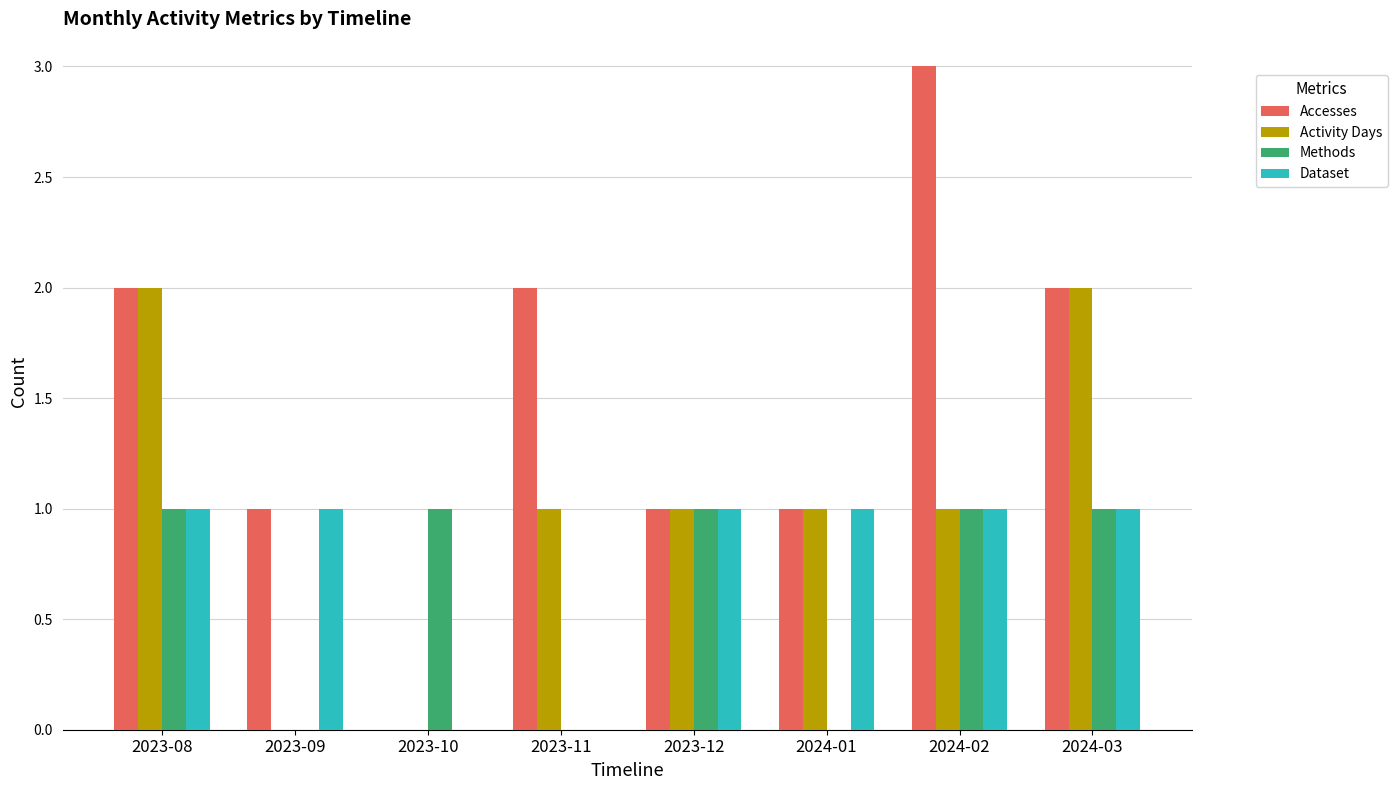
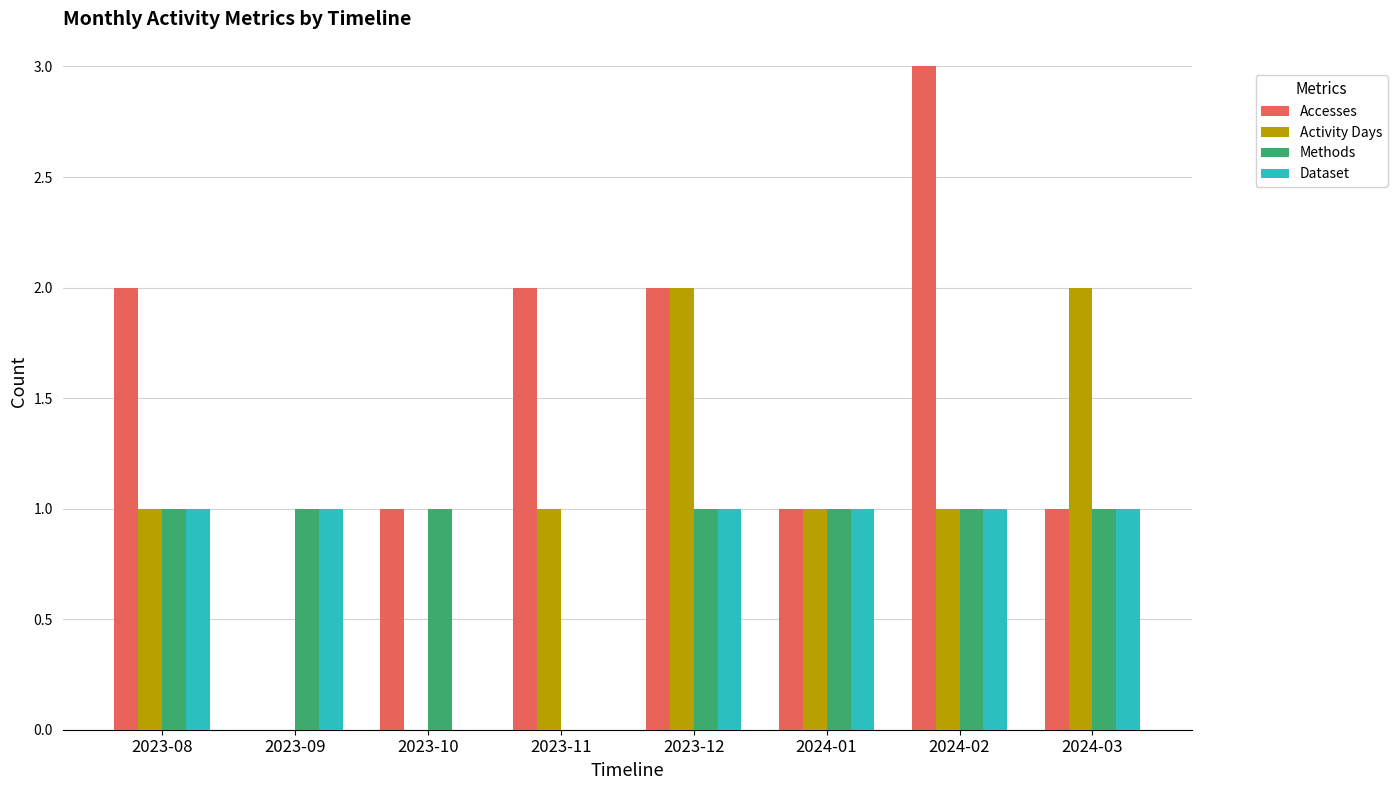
  {
    "Accesses": {
      "2023-08": 2,
-     "2023-09": 1,
-     "2023-10": 0,
+     "2023-09": 0,
+     "2023-10": 1,
      "2023-11": 2,
-     "2023-12": 1,
+     "2023-12": 2,
      "2024-01": 1,
      "2024-02": 3,
-     "2024-03": 2
+     "2024-03": 1
    },
    "Activity Days": {
-     "2023-08": 2,
+     "2023-08": 1,
      "2023-09": 0,
      "2023-10": 0,
      "2023-11": 1,
-     "2023-12": 1,
+     "2023-12": 2,
      "2024-01": 1,
      "2024-02": 1,
      "2024-03": 2
    },
    "Methods": {
      "2023-08": 1,
-     "2023-09": 0,
+     "2023-09": 1,
      "2023-10": 1,
      "2023-11": 0,
      "2023-12": 1,
-     "2024-01": 0,
+     "2024-01": 1,
      "2024-02": 1,
      "2024-03": 1
    },
    "Dataset": {
      "2023-08": 1,
      "2023-09": 1,
      "2023-10": 0,
      "2023-11": 0,
      "2023-12": 1,
      "2024-01": 1,
      "2024-02": 1,
      "2024-03": 1
    }
  }
